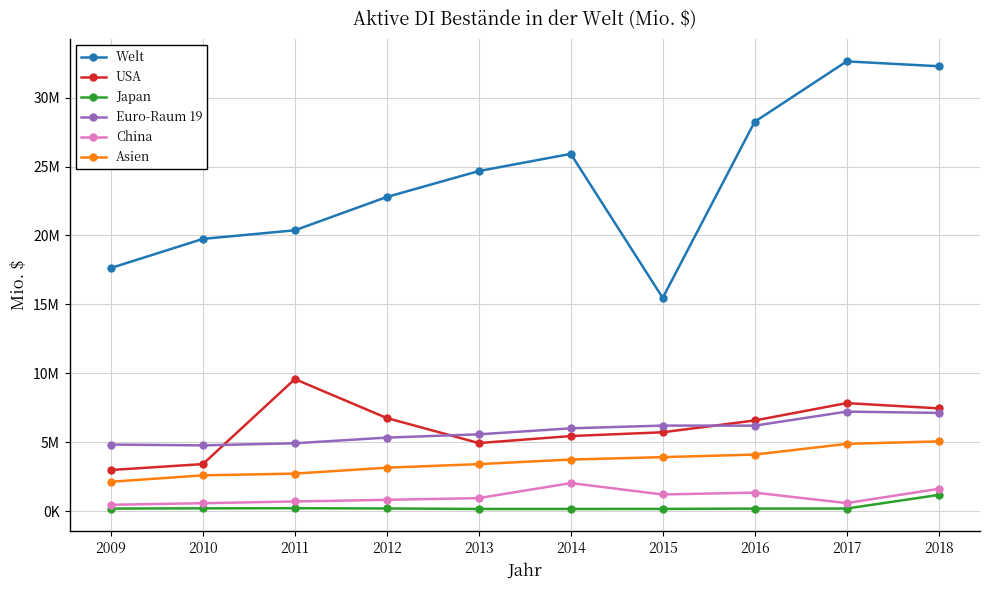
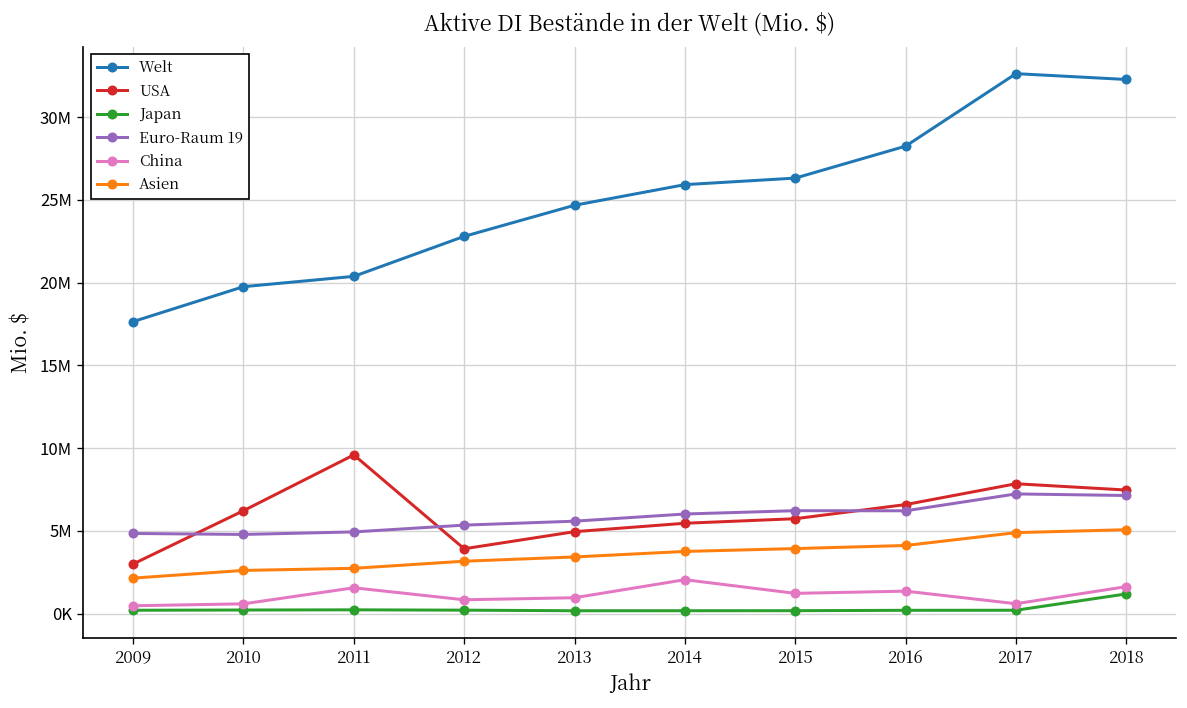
  {
    "Welt": {
      "2009": 17600000,
      "2010": 19800000,
      "2011": 20400000,
      "2012": 22800000,
      "2013": 24700000,
      "2014": 25900000,
-     "2015": 15500000,
+     "2015": 26300000,
      "2016": 28200000,
      "2017": 32600000,
      "2018": 32300000
    },
    "USA": {
      "2009": 3000000,
-     "2010": 3400000,
+     "2010": 6200000,
      "2011": 9600000,
-     "2012": 6800000,
+     "2012": 3900000,
      "2013": 4900000,
      "2014": 5500000,
      "2015": 5700000,
      "2016": 6600000,
      "2017": 7800000,
      "2018": 7500000
    },
    "Japan": {
      "2009": 200000,
      "2010": 200000,
      "2011": 200000,
      "2012": 200000,
      "2013": 200000,
      "2014": 200000,
      "2015": 200000,
      "2016": 200000,
      "2017": 200000,
      "2018": 1200000
    },
    "Euro-Raum 19": {
      "2009": 4800000,
      "2010": 4800000,
      "2011": 4900000,
      "2012": 5300000,
      "2013": 5600000,
      "2014": 6000000,
      "2015": 6200000,
      "2016": 6200000,
      "2017": 7200000,
      "2018": 7100000
    },
    "China": {
      "2009": 500000,
      "2010": 600000,
-     "2011": 700000,
+     "2011": 1600000,
      "2012": 800000,
      "2013": 1000000,
      "2014": 2000000,
      "2015": 1200000,
      "2016": 1400000,
      "2017": 600000,
      "2018": 1600000
    },
    "Asien": {
      "2009": 2100000,
      "2010": 2600000,
      "2011": 2700000,
      "2012": 3200000,
      "2013": 3400000,
      "2014": 3800000,
      "2015": 3900000,
      "2016": 4100000,
      "2017": 4900000,
      "2018": 5100000
    }
  }
